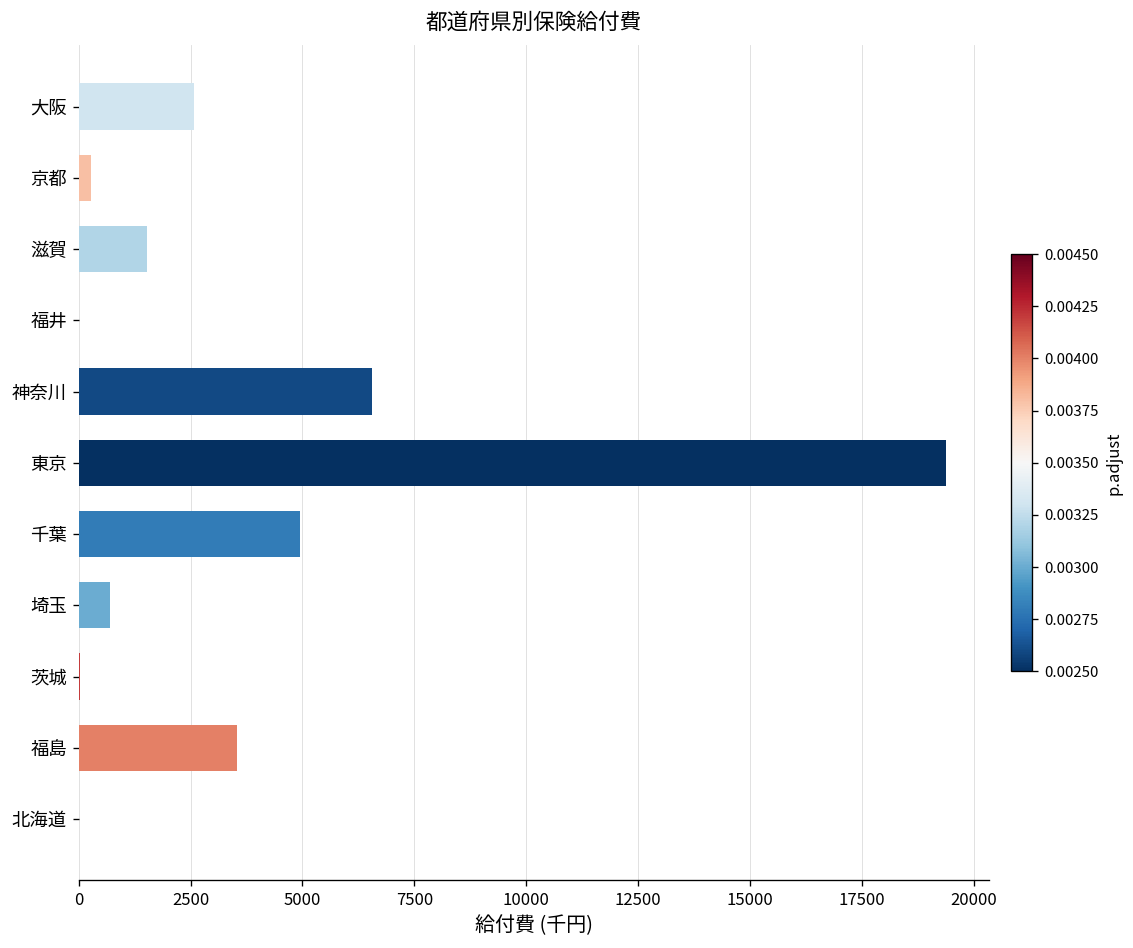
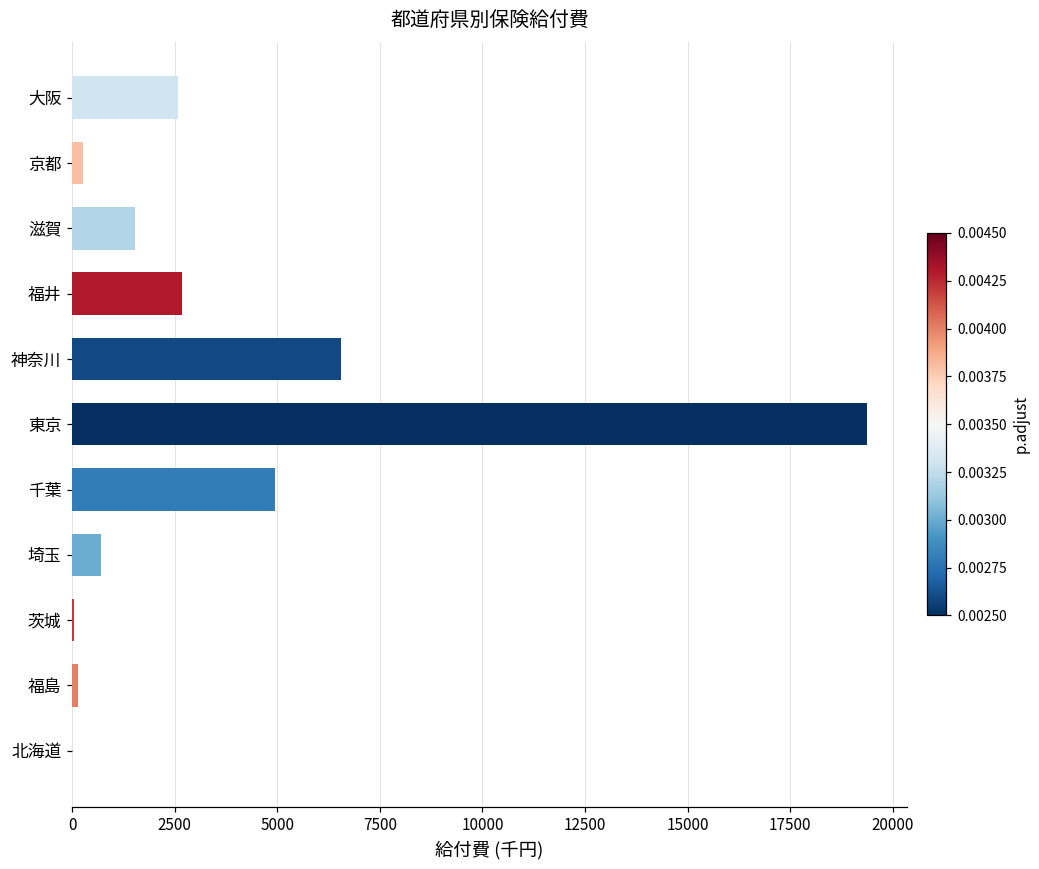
  {
    "大阪": 2600,
    "京都": 300,
    "滋賀": 1500,
-   "福井": 0,
+   "福井": 2700,
    "神奈川": 6600,
    "東京": 19400,
    "千葉": 4900,
    "埼玉": 700,
-   "福島": 3500
+   "福島": 100
  }
